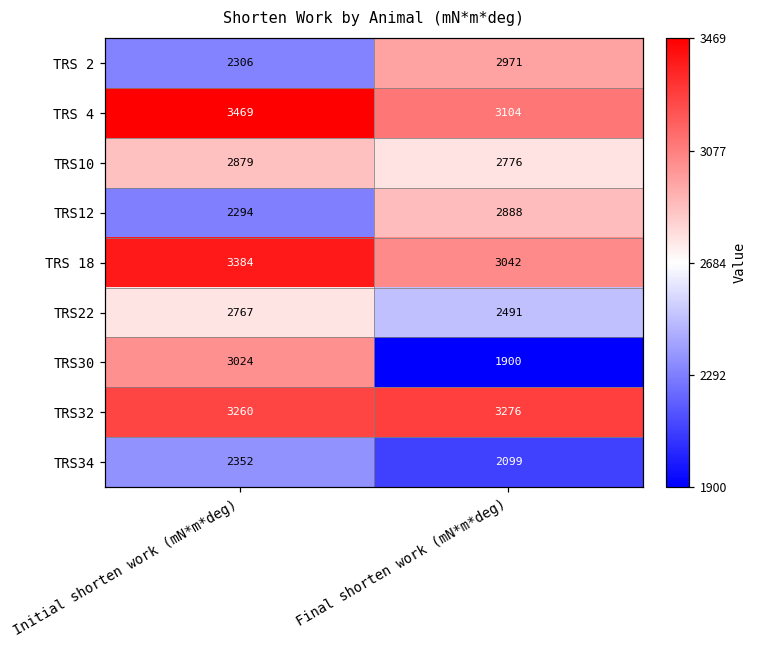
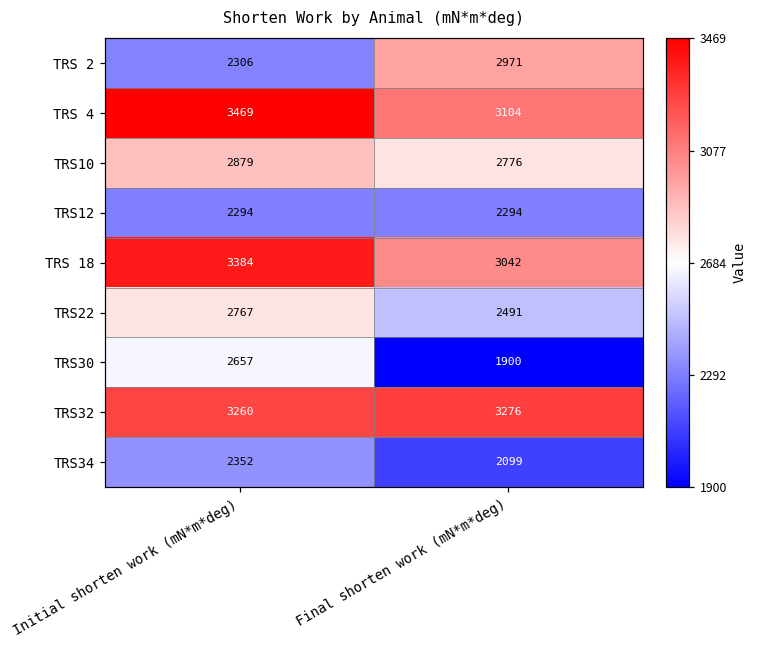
  {
    "TRS 2": {
      "Initial shorten work (mN*m*deg)": 2306,
      "Final shorten work (mN*m*deg)": 2971
    },
    "TRS 4": {
      "Initial shorten work (mN*m*deg)": 3469,
      "Final shorten work (mN*m*deg)": 3104
    },
    "TRS10": {
      "Initial shorten work (mN*m*deg)": 2879,
      "Final shorten work (mN*m*deg)": 2776
    },
    "TRS12": {
      "Initial shorten work (mN*m*deg)": 2294,
-     "Final shorten work (mN*m*deg)": 2888
+     "Final shorten work (mN*m*deg)": 2294
    },
    "TRS 18": {
      "Initial shorten work (mN*m*deg)": 3384,
      "Final shorten work (mN*m*deg)": 3042
    },
    "TRS22": {
      "Initial shorten work (mN*m*deg)": 2767,
      "Final shorten work (mN*m*deg)": 2491
    },
    "TRS30": {
-     "Initial shorten work (mN*m*deg)": 3024,
+     "Initial shorten work (mN*m*deg)": 2657,
      "Final shorten work (mN*m*deg)": 1900
    },
    "TRS32": {
      "Initial shorten work (mN*m*deg)": 3260,
      "Final shorten work (mN*m*deg)": 3276
    },
    "TRS34": {
      "Initial shorten work (mN*m*deg)": 2352,
      "Final shorten work (mN*m*deg)": 2099
    }
  }
